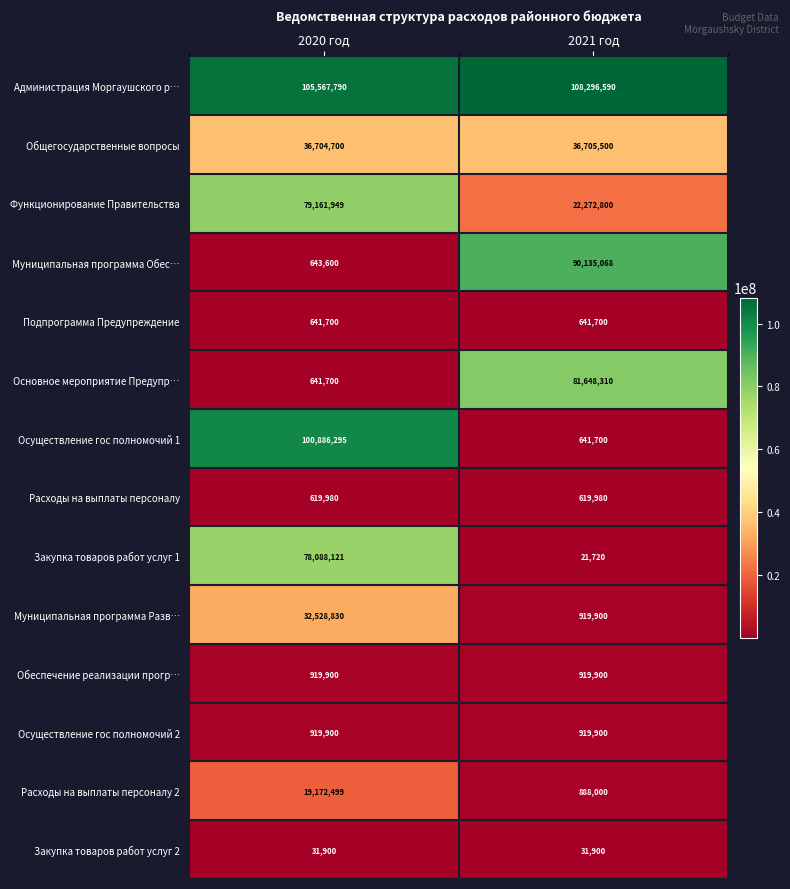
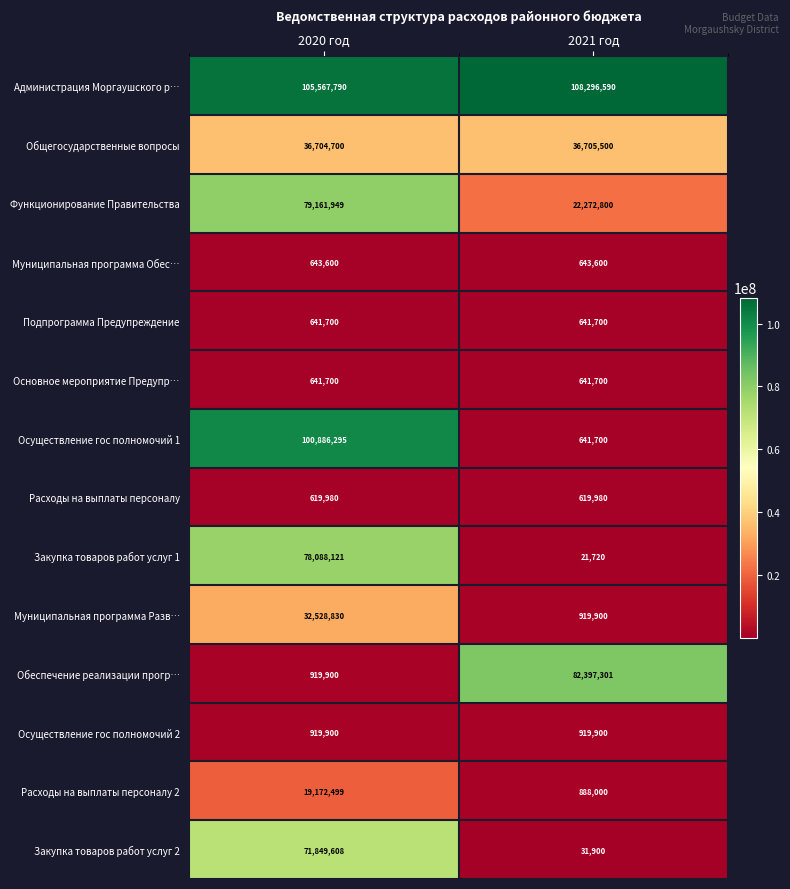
  {
    "Администрация Моргаушского р…": {
      "2020 год": "105,567,790",
      "2021 год": "108,296,590"
    },
    "Общегосударственные вопросы": {
      "2020 год": "36,704,700",
      "2021 год": "36,705,500"
    },
    "Функционирование Правительства": {
      "2020 год": "79,161,949",
      "2021 год": "22,272,800"
    },
    "Муниципальная программа Обес…": {
      "2020 год": "643,600",
-     "2021 год": "90,135,068"
+     "2021 год": "643,600"
    },
    "Подпрограмма Предупреждение": {
      "2020 год": "641,700",
      "2021 год": "641,700"
    },
    "Основное мероприятие Предупр…": {
      "2020 год": "641,700",
-     "2021 год": "81,648,310"
+     "2021 год": "641,700"
    },
    "Осуществление гос полномочий 1": {
      "2020 год": "100,886,295",
      "2021 год": "641,700"
    },
    "Расходы на выплаты персоналу": {
      "2020 год": "619,980",
      "2021 год": "619,980"
    },
    "Закупка товаров работ услуг 1": {
      "2020 год": "78,088,121",
      "2021 год": "21,720"
    },
    "Муниципальная программа Разв…": {
      "2020 год": "32,528,830",
      "2021 год": "919,900"
    },
    "Обеспечение реализации прогр…": {
      "2020 год": "919,900",
-     "2021 год": "919,900"
+     "2021 год": "82,397,301"
    },
    "Осуществление гос полномочий 2": {
      "2020 год": "919,900",
      "2021 год": "919,900"
    },
    "Расходы на выплаты персоналу 2": {
      "2020 год": "19,172,499",
      "2021 год": "888,000"
    },
    "Закупка товаров работ услуг 2": {
-     "2020 год": "31,900",
+     "2020 год": "71,849,608",
      "2021 год": "31,900"
    }
  }
